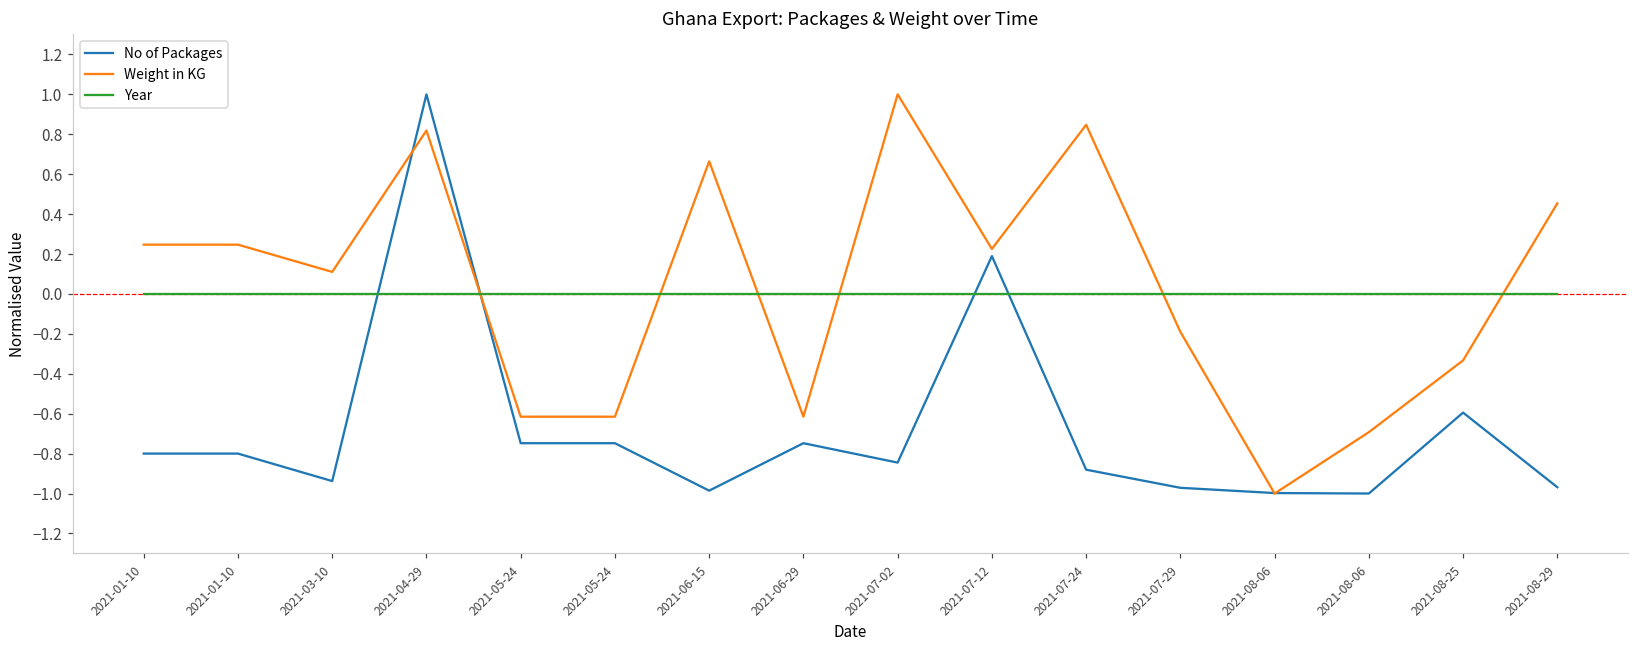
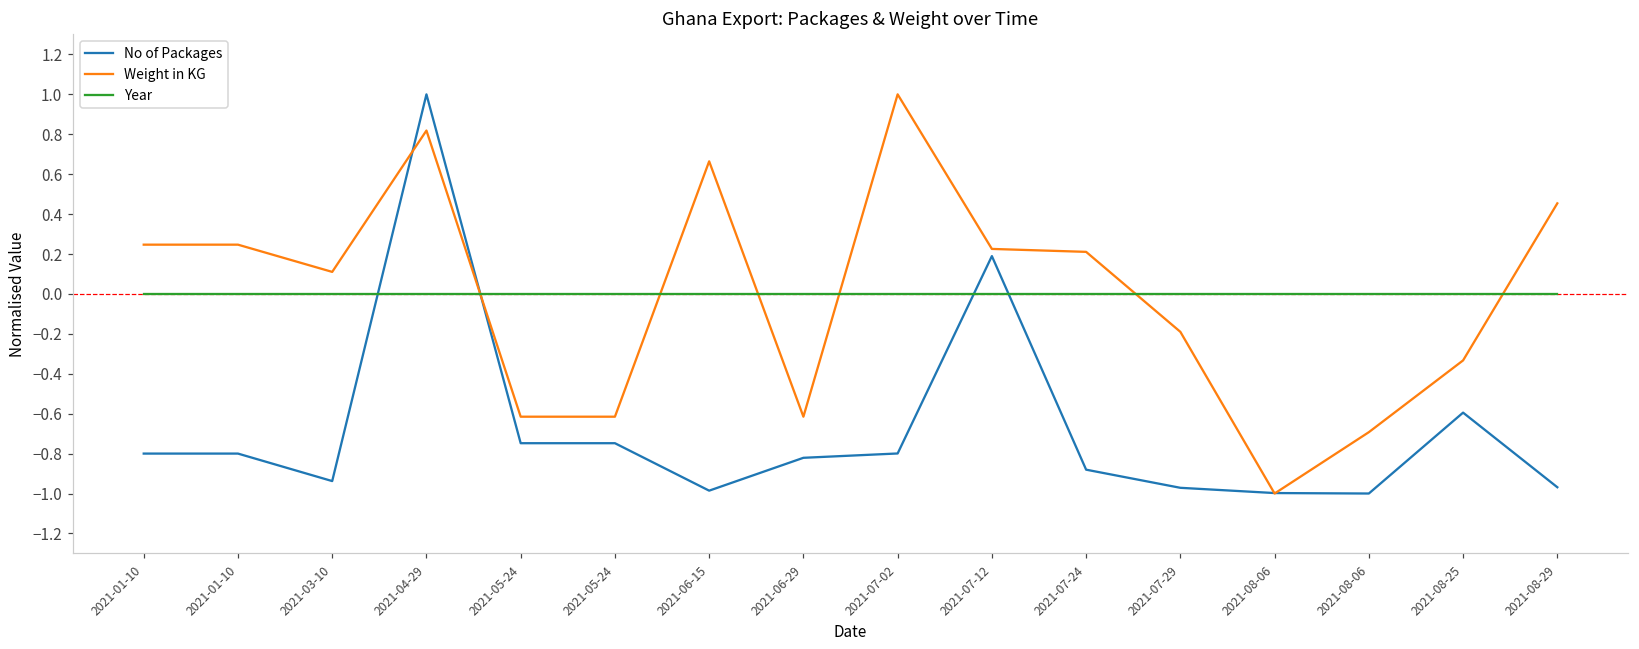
  {
    "No of Packages": {
      "2021-03-10": -0.94,
      "2021-04-29": 1.00,
      "2021-06-15": -0.99,
-     "2021-06-29": -0.75,
-     "2021-07-02": -0.85,
+     "2021-06-29": -0.82,
+     "2021-07-02": -0.80,
      "2021-07-12": 0.19,
      "2021-07-24": -0.88,
      "2021-07-29": -0.97,
      "2021-08-25": -0.59,
      "2021-08-29": -0.97
    },
    "Weight in KG": {
      "2021-03-10": 0.11,
      "2021-04-29": 0.82,
      "2021-06-15": 0.66,
      "2021-06-29": -0.62,
      "2021-07-02": 1.00,
      "2021-07-12": 0.23,
-     "2021-07-24": 0.85,
+     "2021-07-24": 0.21,
      "2021-07-29": -0.19,
      "2021-08-25": -0.33,
      "2021-08-29": 0.45
    },
    "Year": {
      "2021-03-10": 0.00,
      "2021-04-29": 0.00,
      "2021-06-15": 0.00,
      "2021-06-29": 0.00,
      "2021-07-02": 0.00,
      "2021-07-12": 0.00,
      "2021-07-24": 0.00,
      "2021-07-29": 0.00,
      "2021-08-25": 0.00,
      "2021-08-29": 0.00
    }
  }
